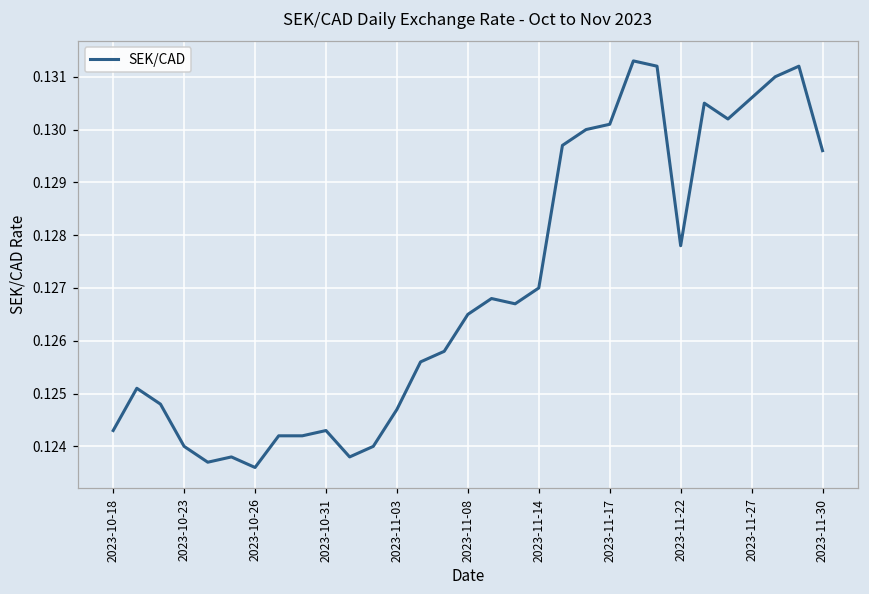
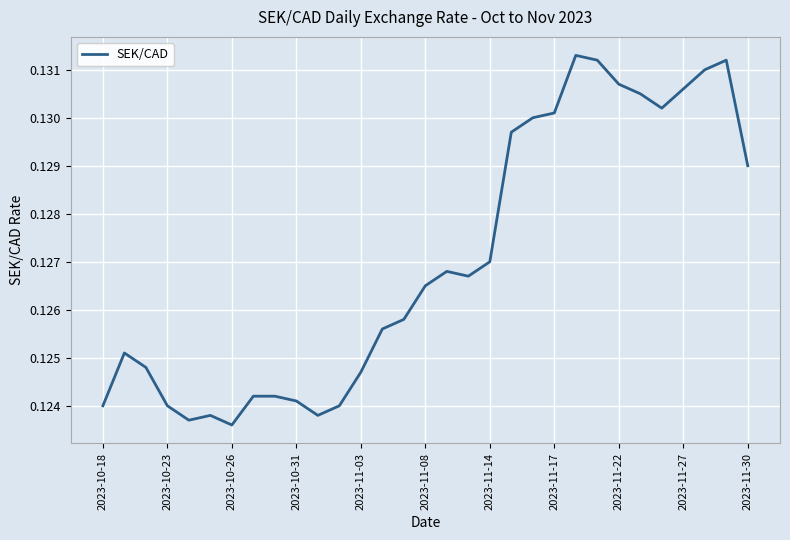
  {
-   "2023-10-18": 0.1243,
+   "2023-10-18": 0.1240,
    "2023-10-23": 0.1240,
    "2023-10-26": 0.1236,
-   "2023-10-31": 0.1243,
+   "2023-10-31": 0.1241,
    "2023-11-03": 0.1247,
    "2023-11-08": 0.1265,
    "2023-11-14": 0.1270,
    "2023-11-17": 0.1301,
-   "2023-11-22": 0.1278,
+   "2023-11-22": 0.1307,
    "2023-11-27": 0.1306,
-   "2023-11-30": 0.1296
+   "2023-11-30": 0.1290
  }
